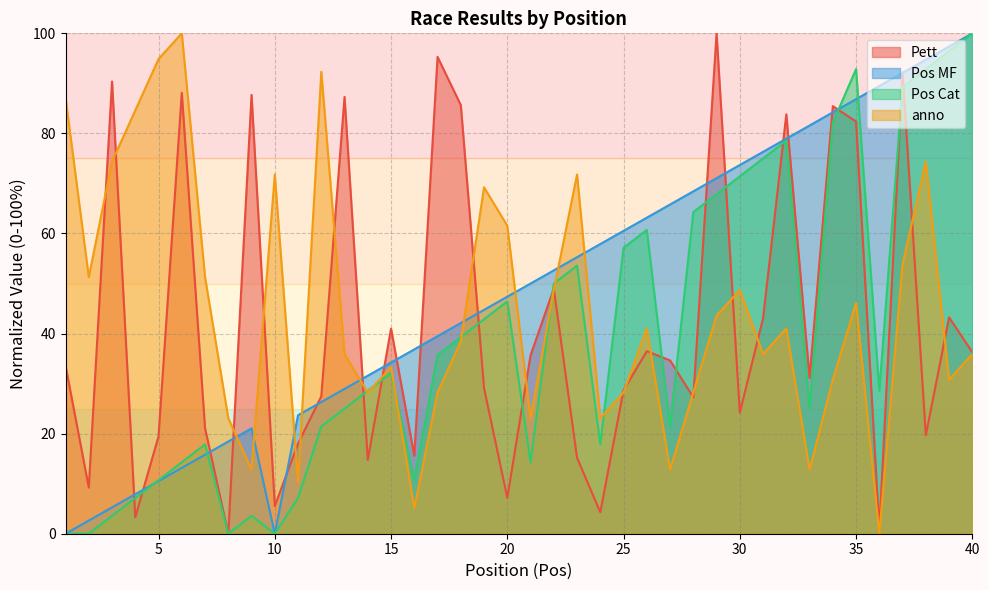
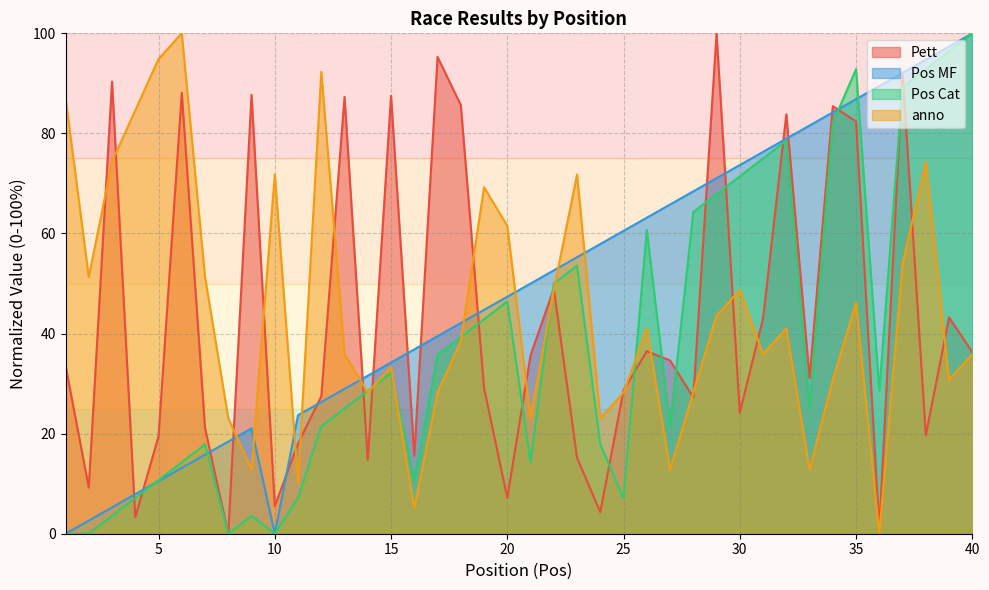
  {
    "Pett": {
      "5": 19,
      "10": 6,
-     "15": 41,
+     "15": 88,
      "20": 7,
      "30": 24,
      "35": 82
    },
    "Pos MF": {
      "15": 34,
      "20": 47,
      "25": 61,
      "30": 74,
      "35": 87
    },
    "Pos Cat": {
      "15": 32,
      "20": 46,
-     "25": 57,
+     "25": 7,
      "30": 71,
      "35": 93
    },
    "anno": {
      "5": 95,
      "10": 72,
      "15": 33,
      "20": 62,
      "30": 49,
      "35": 46
    }
  }
